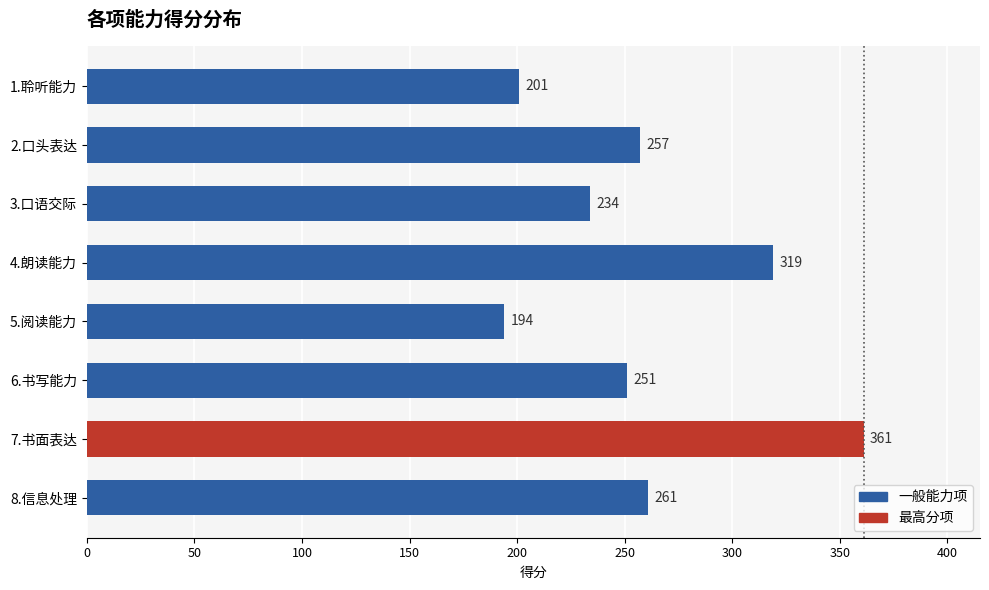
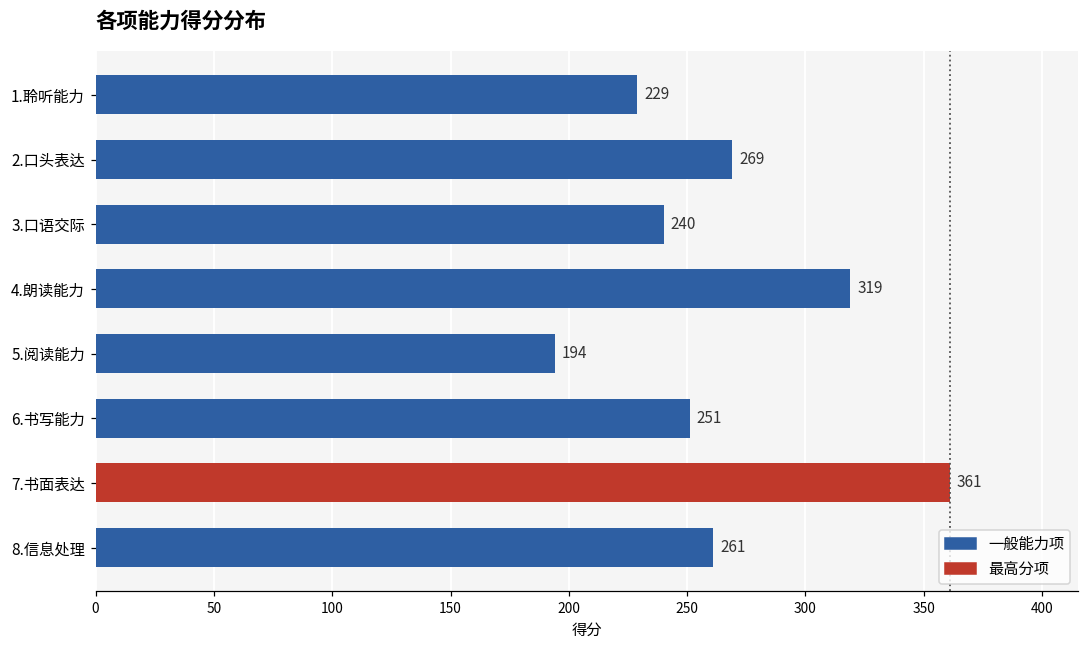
  {
-   "1.聆听能力": 201,
-   "2.口头表达": 257,
-   "3.口语交际": 234,
+   "1.聆听能力": 229,
+   "2.口头表达": 269,
+   "3.口语交际": 240,
    "4.朗读能力": 319,
    "5.阅读能力": 194,
    "6.书写能力": 251,
    "7.书面表达": 361,
    "8.信息处理": 261
  }
